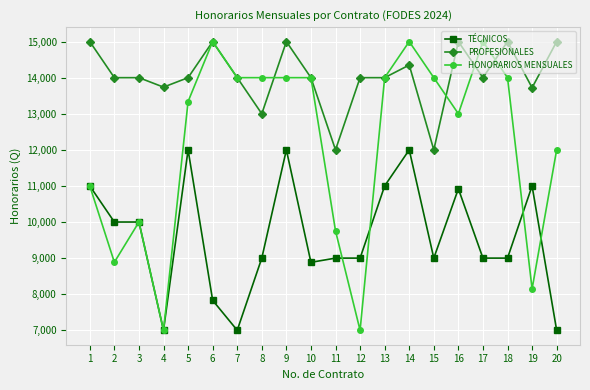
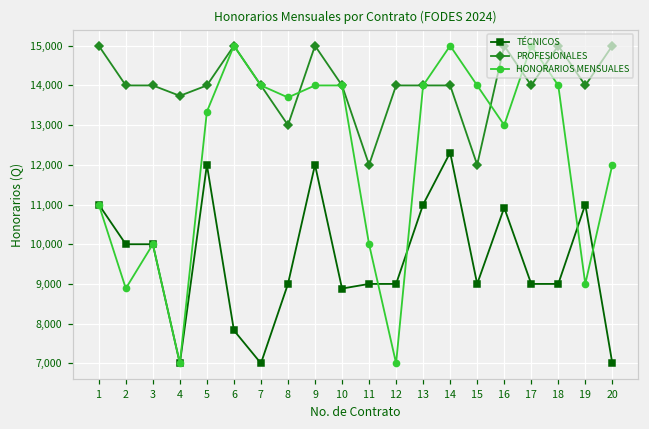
  {
    "TÉCNICOS": {
      "2": "10,000",
      "5": "12,000",
      "6": "7,800",
      "7": "7,000",
      "8": "9,000",
      "9": "12,000",
      "10": "8,900",
      "11": "9,000",
      "12": "9,000",
      "13": "11,000",
-     "14": "12,000",
+     "14": "12,300",
      "15": "9,000",
      "16": "10,900",
      "17": "9,000",
      "18": "9,000",
      "19": "11,000",
      "20": "7,000"
    },
    "PROFESIONALES": {
      "1": "15,000",
      "2": "14,000",
      "3": "14,000",
      "4": "13,700",
      "5": "14,000",
      "8": "13,000",
      "9": "15,000",
      "11": "12,000",
      "12": "14,000",
-     "14": "14,400",
+     "14": "14,000",
      "15": "12,000",
      "17": "14,000",
-     "19": "13,700"
+     "19": "14,000"
    },
    "HONORARIOS MENSUALES": {
      "2": "8,900",
      "5": "13,300",
-     "8": "14,000",
+     "8": "13,700",
      "9": "14,000",
-     "11": "9,800",
+     "11": "10,000",
      "12": "7,000",
      "14": "15,000",
      "15": "14,000",
      "16": "13,000",
      "18": "14,000",
-     "19": "8,100",
+     "19": "9,000",
      "20": "12,000"
    }
  }
